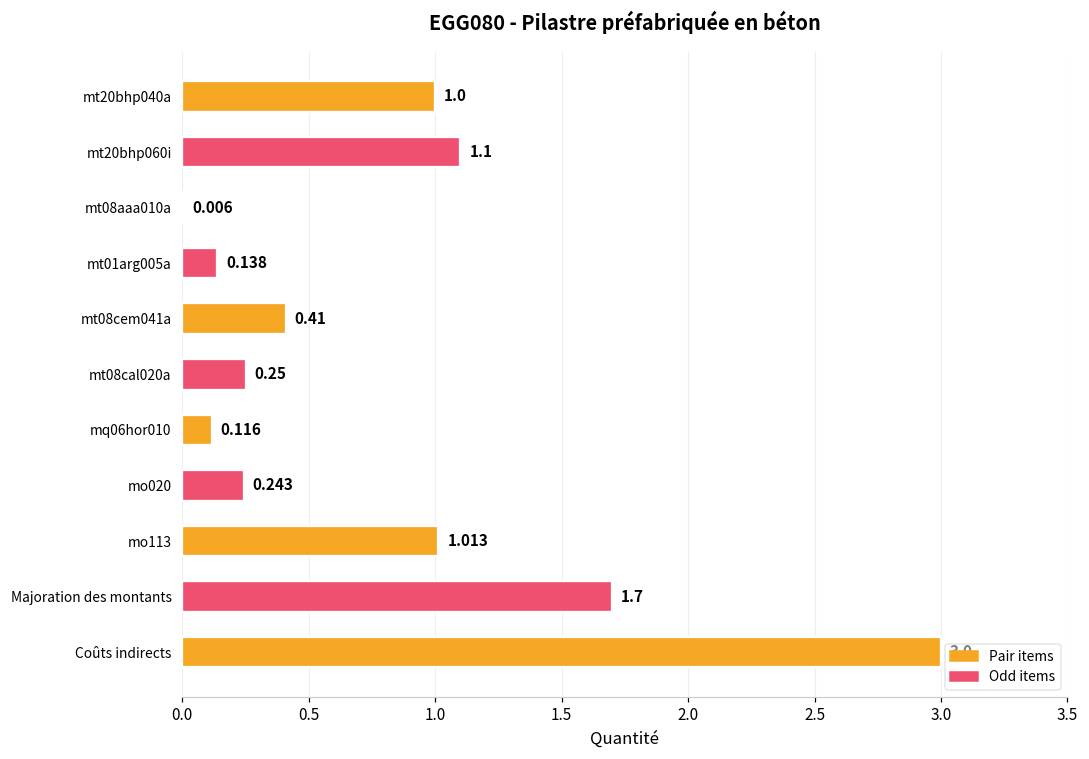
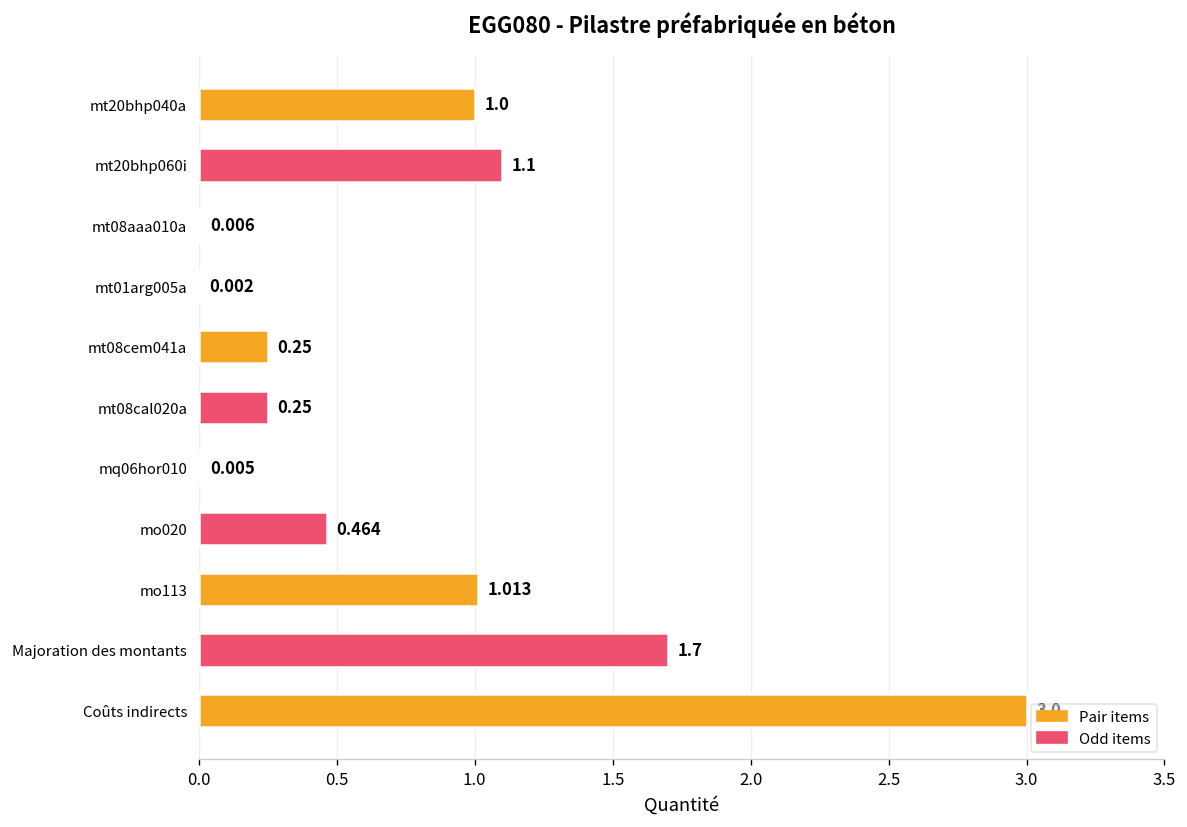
  {
    "mt20bhp040a": 1.0,
    "mt20bhp060i": 1.1,
    "mt08aaa010a": 0.006,
-   "mt01arg005a": 0.138,
-   "mt08cem041a": 0.41,
+   "mt01arg005a": 0.002,
+   "mt08cem041a": 0.25,
    "mt08cal020a": 0.25,
-   "mq06hor010": 0.116,
-   "mo020": 0.243,
+   "mq06hor010": 0.005,
+   "mo020": 0.464,
    "mo113": 1.013,
    "Majoration des montants": 1.7
  }
